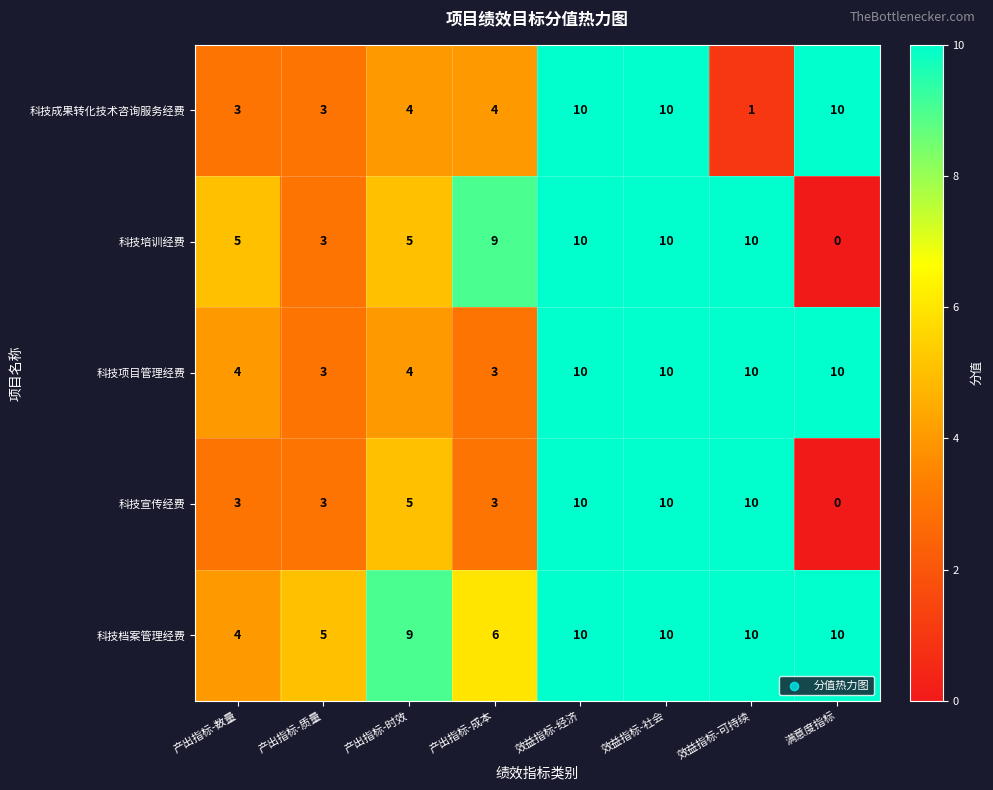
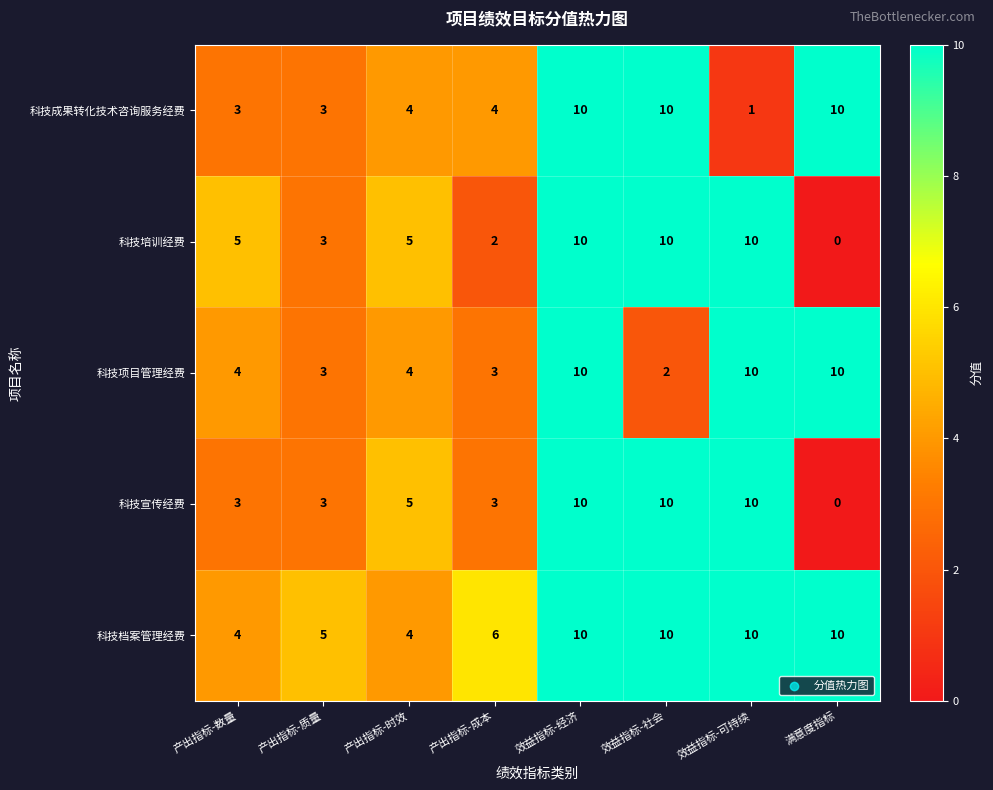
  {
    "科技成果转化技术咨询服务经费": {
      "产出指标-数量": 3,
      "产出指标-质量": 3,
      "产出指标-时效": 4,
      "产出指标-成本": 4,
      "效益指标-经济": 10,
      "效益指标-社会": 10,
      "效益指标-可持续": 1,
      "满意度指标": 10
    },
    "科技培训经费": {
      "产出指标-数量": 5,
      "产出指标-质量": 3,
      "产出指标-时效": 5,
-     "产出指标-成本": 9,
+     "产出指标-成本": 2,
      "效益指标-经济": 10,
      "效益指标-社会": 10,
      "效益指标-可持续": 10,
      "满意度指标": 0
    },
    "科技项目管理经费": {
      "产出指标-数量": 4,
      "产出指标-质量": 3,
      "产出指标-时效": 4,
      "产出指标-成本": 3,
      "效益指标-经济": 10,
-     "效益指标-社会": 10,
+     "效益指标-社会": 2,
      "效益指标-可持续": 10,
      "满意度指标": 10
    },
    "科技宣传经费": {
      "产出指标-数量": 3,
      "产出指标-质量": 3,
      "产出指标-时效": 5,
      "产出指标-成本": 3,
      "效益指标-经济": 10,
      "效益指标-社会": 10,
      "效益指标-可持续": 10,
      "满意度指标": 0
    },
    "科技档案管理经费": {
      "产出指标-数量": 4,
      "产出指标-质量": 5,
-     "产出指标-时效": 9,
+     "产出指标-时效": 4,
      "产出指标-成本": 6,
      "效益指标-经济": 10,
      "效益指标-社会": 10,
      "效益指标-可持续": 10,
      "满意度指标": 10
    }
  }
